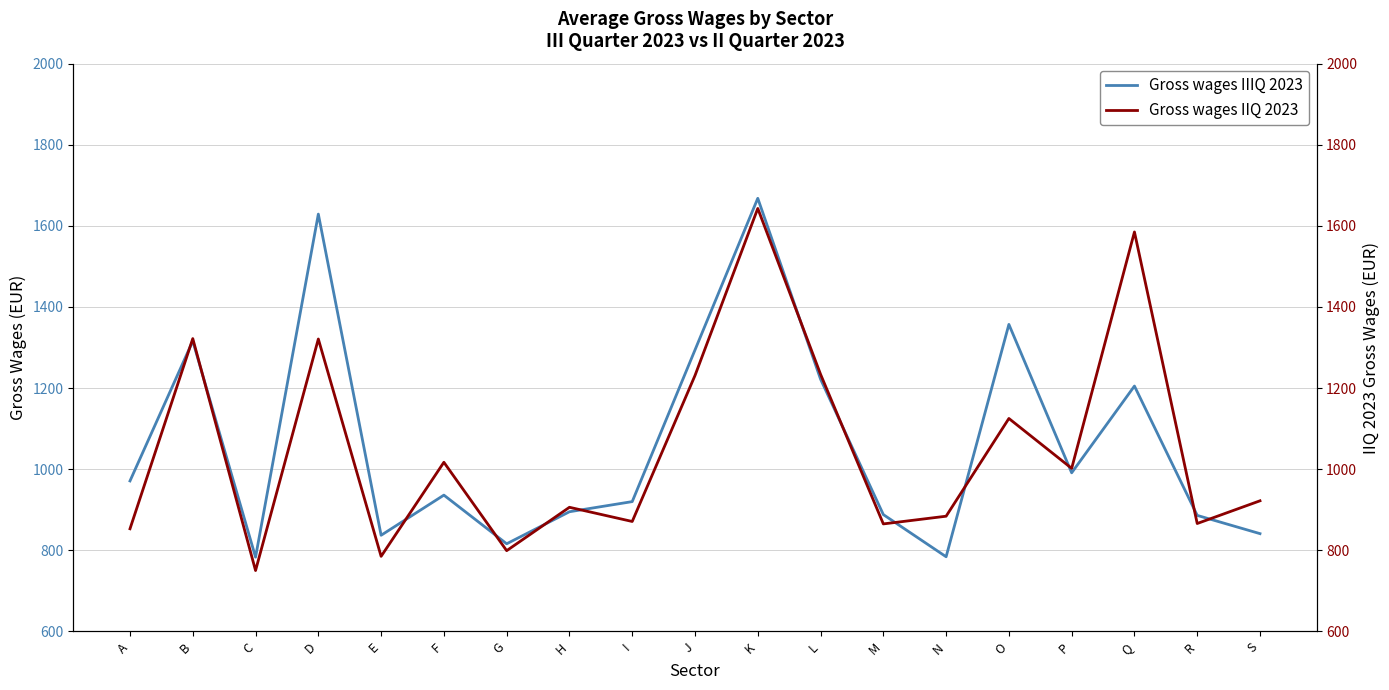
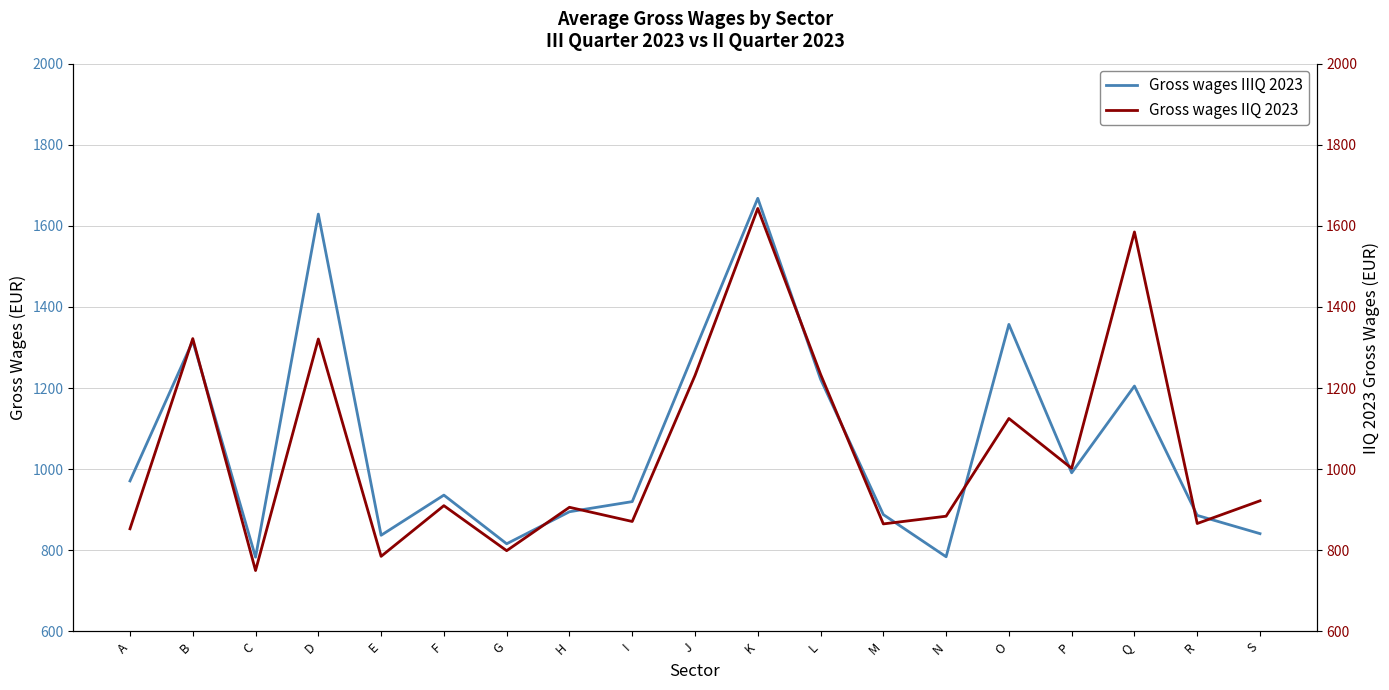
  {
    "Gross wages IIIQ 2023": {
      "A": 970,
      "B": 1320,
      "C": 780,
      "D": 1630,
      "E": 840,
      "F": 940,
      "G": 820,
      "H": 900,
      "I": 920,
      "J": 1290,
      "K": 1670,
      "L": 1220,
      "M": 890,
      "N": 780,
      "O": 1360,
      "P": 990,
      "Q": 1210,
      "R": 890,
      "S": 840
    },
    "Gross wages IIQ 2023": {
      "A": 850,
      "B": 1320,
      "C": 750,
      "D": 1320,
      "E": 790,
-     "F": 1020,
+     "F": 910,
      "G": 800,
      "H": 910,
      "I": 870,
      "J": 1230,
      "K": 1640,
      "L": 1230,
      "M": 870,
      "N": 880,
      "O": 1130,
      "P": 1000,
      "Q": 1590,
      "R": 870,
      "S": 920
    }
  }
